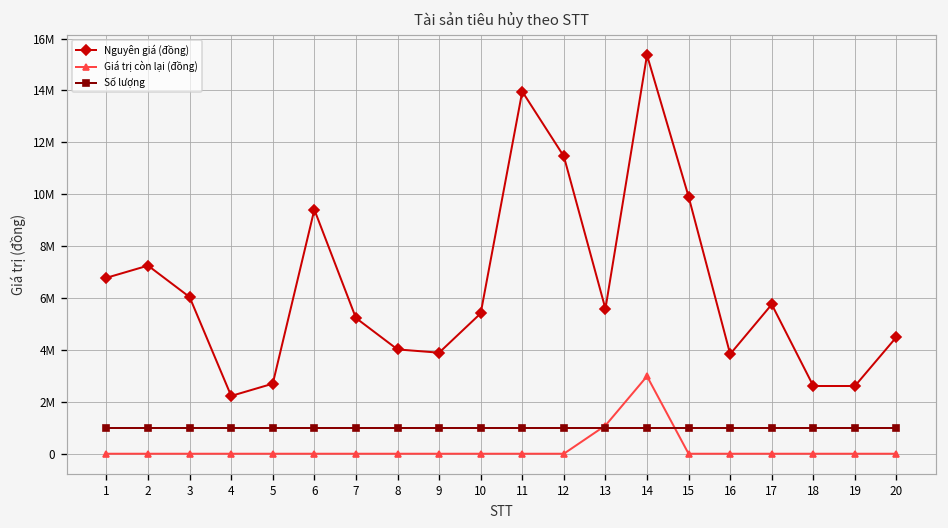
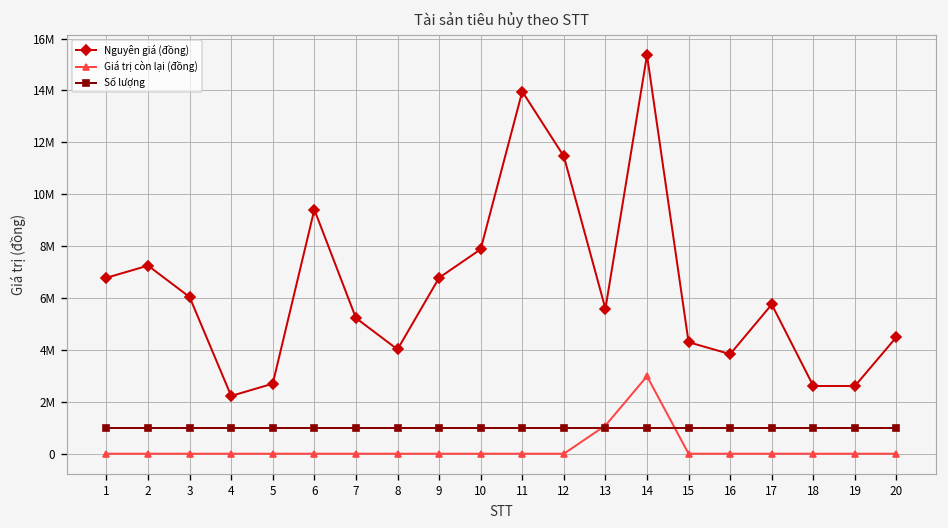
  {
    "Nguyên giá (đồng)": {
      "1": 6800000,
      "2": 7300000,
      "3": 6000000,
      "4": 2200000,
      "5": 2700000,
      "6": 9400000,
      "7": 5200000,
      "8": 4000000,
-     "9": 3900000,
-     "10": 5400000,
+     "9": 6800000,
+     "10": 7900000,
      "11": 14000000,
      "12": 11500000,
      "13": 5600000,
      "14": 15400000,
-     "15": 9900000,
+     "15": 4300000,
      "16": 3800000,
      "17": 5800000,
      "18": 2600000,
      "19": 2600000,
      "20": 4500000
    },
    "Giá trị còn lại (đồng)": {
      "1": 0,
      "2": 0,
      "3": 0,
      "4": 0,
      "5": 0,
      "6": 0,
      "7": 0,
      "8": 0,
      "9": 0,
      "10": 0,
      "11": 0,
      "12": 0,
      "14": 3000000,
      "15": 0,
      "16": 0,
      "17": 0,
      "18": 0,
      "19": 0,
      "20": 0
    },
    "Số lượng": {
      "1": 1000000,
      "2": 1000000,
      "3": 1000000,
      "4": 1000000,
      "5": 1000000,
      "6": 1000000,
      "7": 1000000,
      "8": 1000000,
      "9": 1000000,
      "10": 1000000,
      "11": 1000000,
      "12": 1000000,
      "14": 1000000,
      "15": 1000000,
      "16": 1000000,
      "17": 1000000,
      "18": 1000000,
      "19": 1000000,
      "20": 1000000
    }
  }
